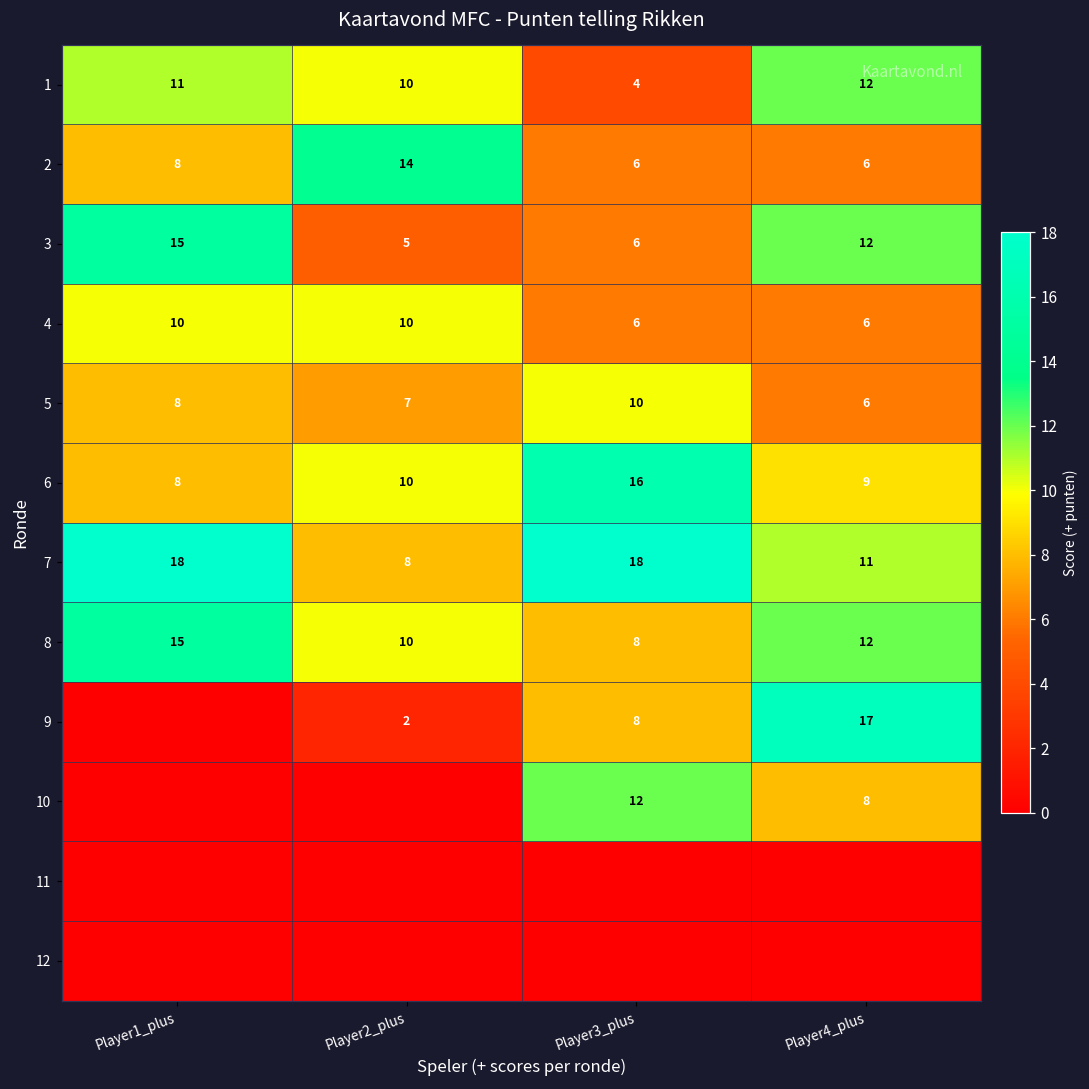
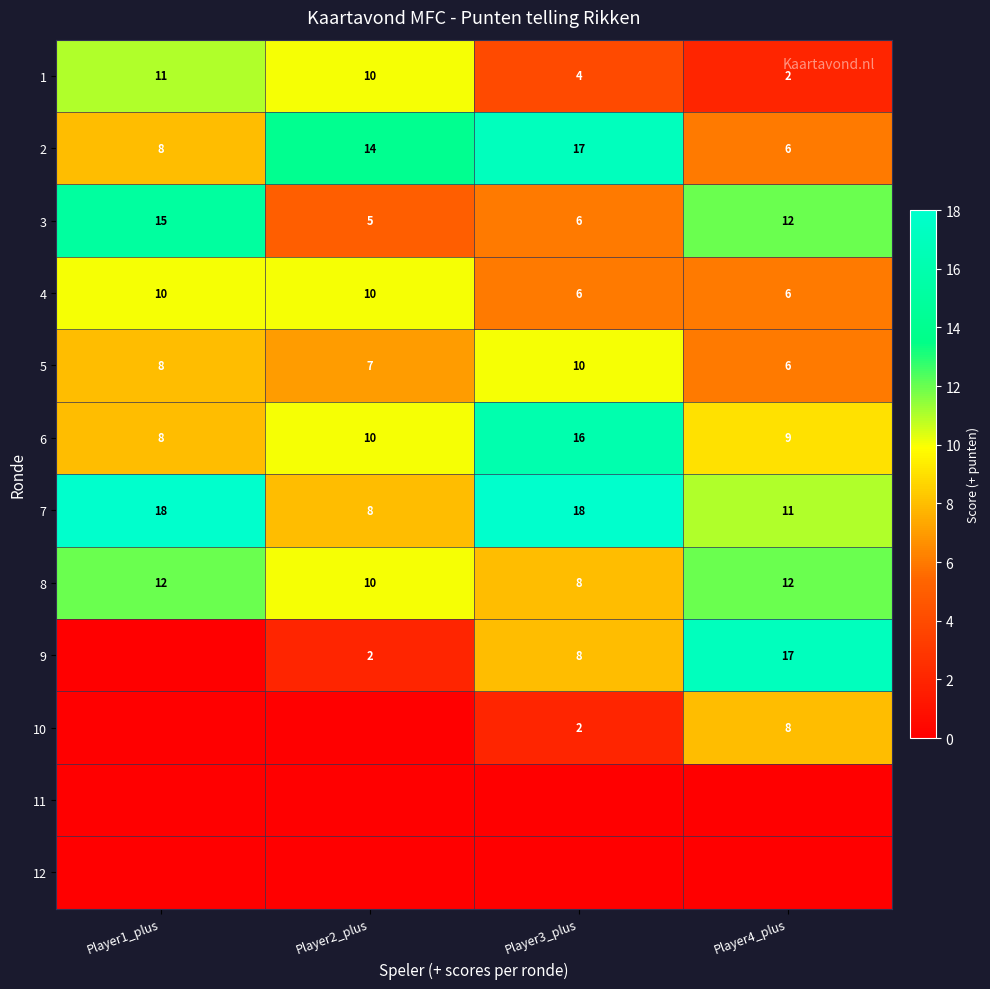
  {
    "1": {
      "Player1_plus": 11,
      "Player2_plus": 10,
      "Player3_plus": 4,
-     "Player4_plus": 12
+     "Player4_plus": 2
    },
    "2": {
      "Player1_plus": 8,
      "Player2_plus": 14,
-     "Player3_plus": 6,
+     "Player3_plus": 17,
      "Player4_plus": 6
    },
    "3": {
      "Player1_plus": 15,
      "Player2_plus": 5,
      "Player3_plus": 6,
      "Player4_plus": 12
    },
    "4": {
      "Player1_plus": 10,
      "Player2_plus": 10,
      "Player3_plus": 6,
      "Player4_plus": 6
    },
    "5": {
      "Player1_plus": 8,
      "Player2_plus": 7,
      "Player3_plus": 10,
      "Player4_plus": 6
    },
    "6": {
      "Player1_plus": 8,
      "Player2_plus": 10,
      "Player3_plus": 16,
      "Player4_plus": 9
    },
    "7": {
      "Player1_plus": 18,
      "Player2_plus": 8,
      "Player3_plus": 18,
      "Player4_plus": 11
    },
    "8": {
-     "Player1_plus": 15,
+     "Player1_plus": 12,
      "Player2_plus": 10,
      "Player3_plus": 8,
      "Player4_plus": 12
    },
    "9": {
      "Player2_plus": 2,
      "Player3_plus": 8,
      "Player4_plus": 17
    },
    "10": {
-     "Player3_plus": 12,
+     "Player3_plus": 2,
      "Player4_plus": 8
    }
  }
